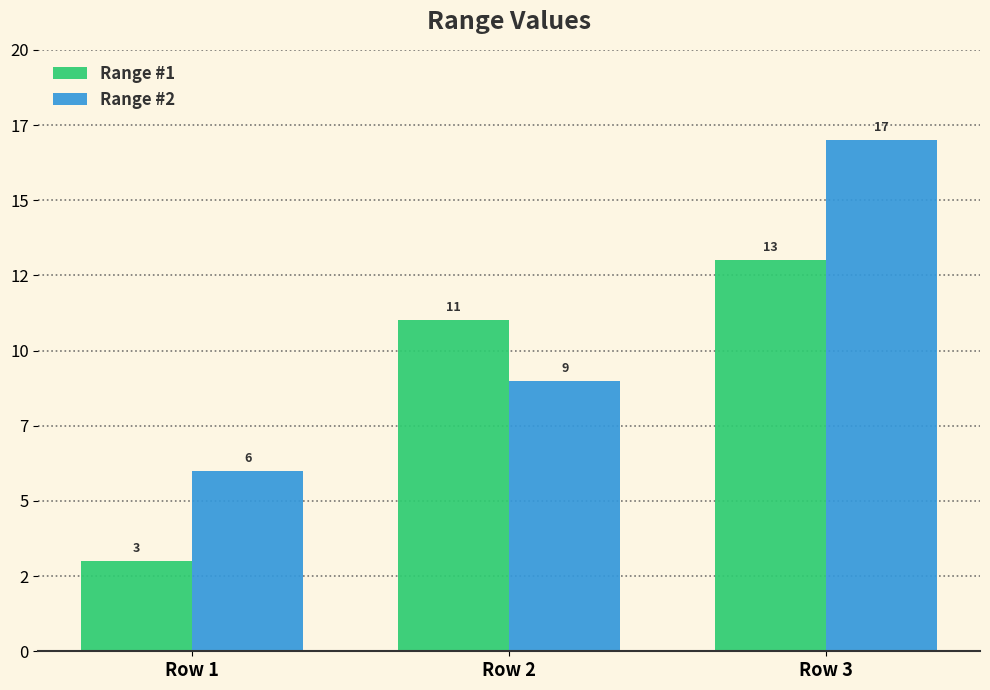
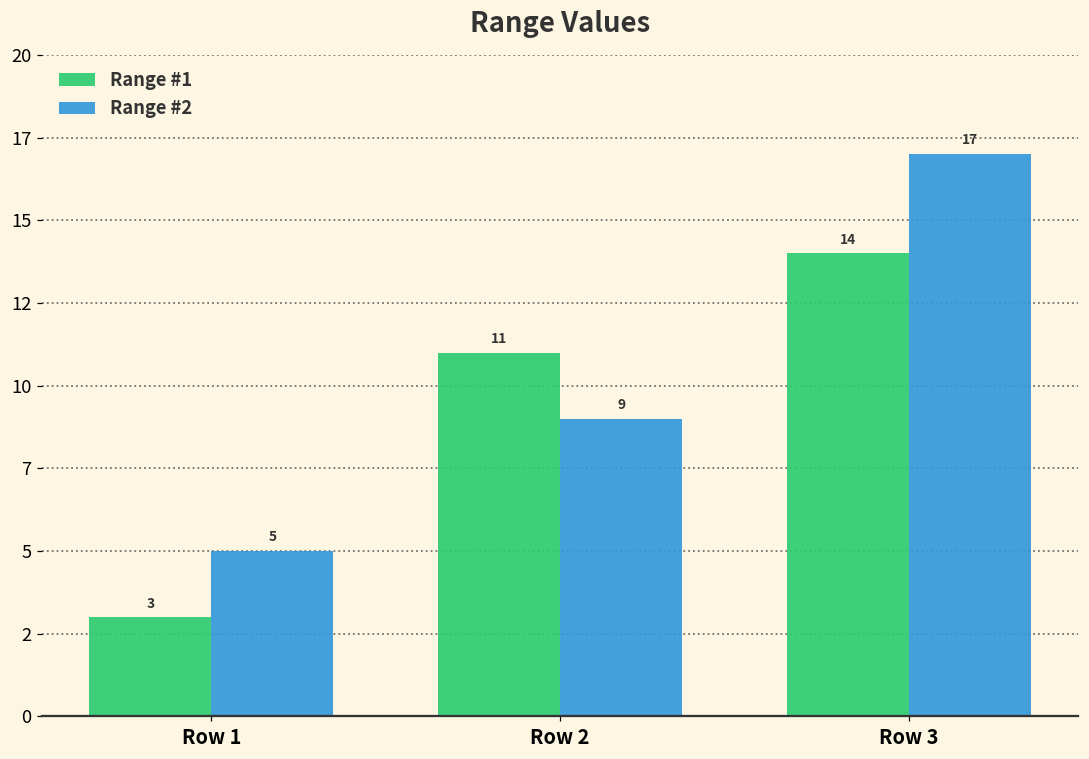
  {
    "Range #1": {
      "Row 1": 3,
      "Row 2": 11,
-     "Row 3": 13
+     "Row 3": 14
    },
    "Range #2": {
-     "Row 1": 6,
+     "Row 1": 5,
      "Row 2": 9,
      "Row 3": 17
    }
  }
